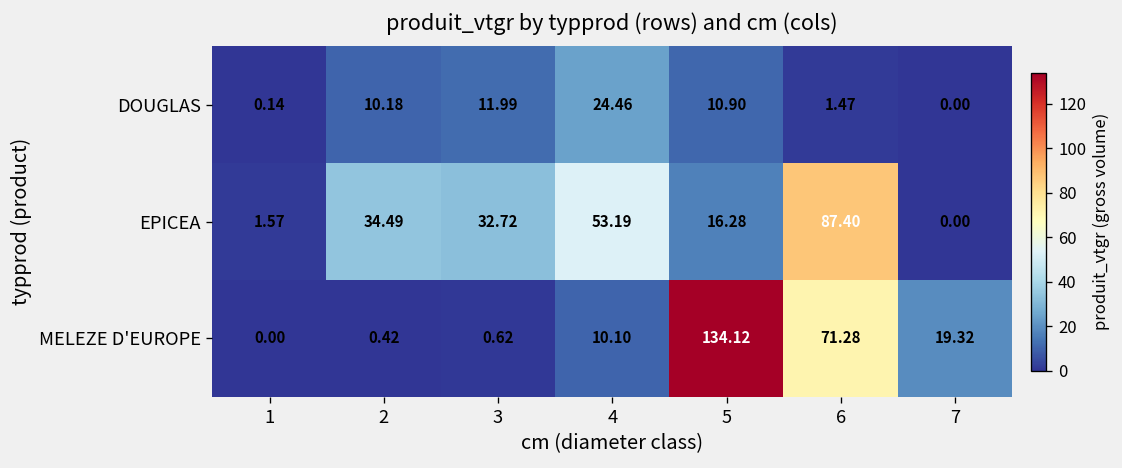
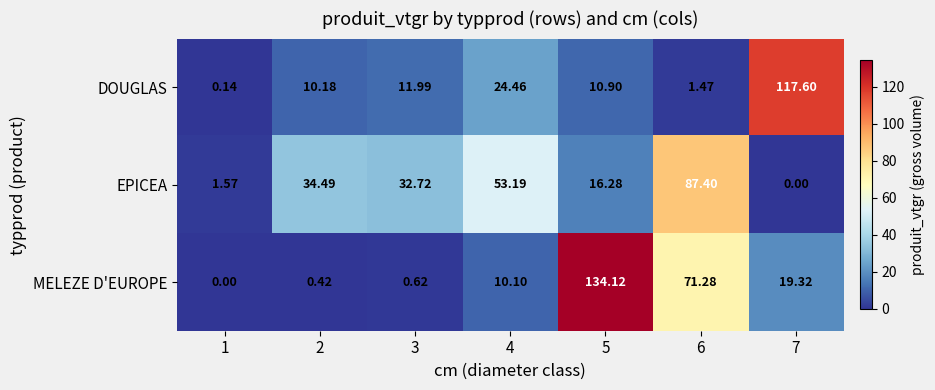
  {
    "DOUGLAS": {
      "1": 0.14,
      "2": 10.18,
      "3": 11.99,
      "4": 24.46,
      "5": 10.90,
      "6": 1.47,
-     "7": 0.00
+     "7": 117.60
    },
    "EPICEA": {
      "1": 1.57,
      "2": 34.49,
      "3": 32.72,
      "4": 53.19,
      "5": 16.28,
      "6": 87.40,
      "7": 0.00
    },
    "MELEZE D'EUROPE": {
      "1": 0.00,
      "2": 0.42,
      "3": 0.62,
      "4": 10.10,
      "5": 134.12,
      "6": 71.28,
      "7": 19.32
    }
  }
